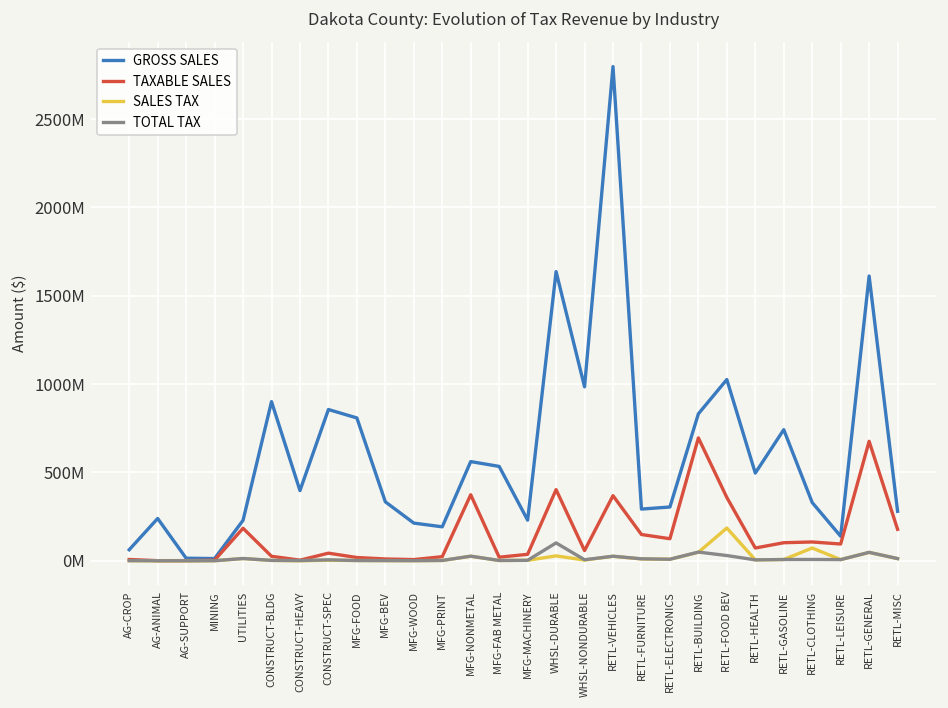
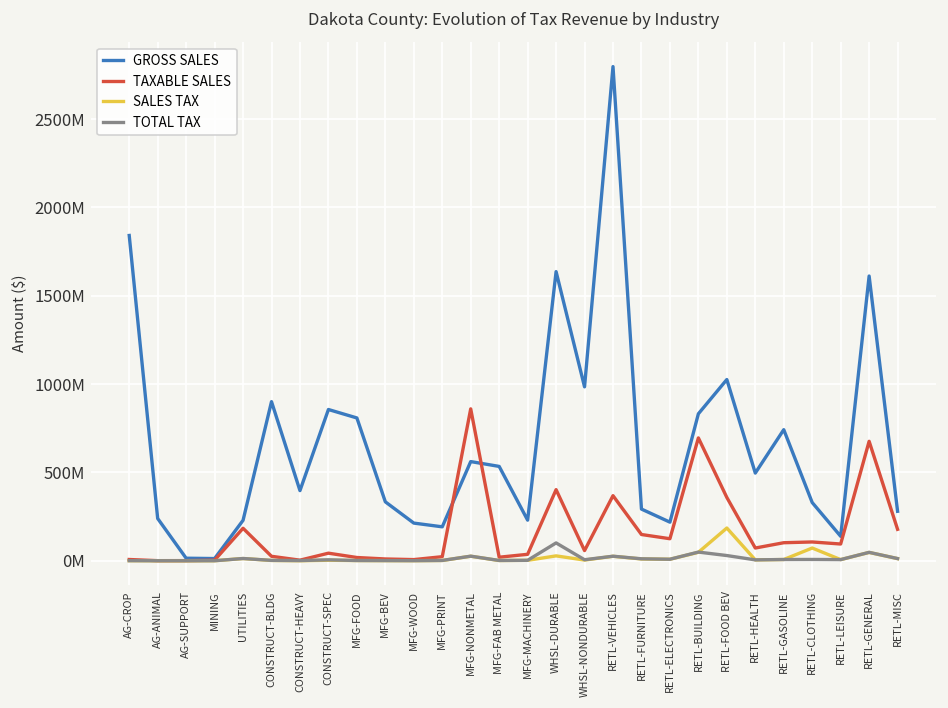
  {
    "GROSS SALES": {
-     "AG-CROP": 60000000,
+     "AG-CROP": 1840000000,
      "AG-ANIMAL": 240000000,
      "UTILITIES": 230000000,
      "CONSTRUCT-BLDG": 900000000,
      "CONSTRUCT-HEAVY": 400000000,
      "CONSTRUCT-SPEC": 860000000,
      "MFG-FOOD": 810000000,
      "MFG-BEV": 330000000,
      "MFG-WOOD": 210000000,
      "MFG-PRINT": 190000000,
      "MFG-NONMETAL": 560000000,
      "MFG-FAB METAL": 530000000,
      "MFG-MACHINERY": 230000000,
      "WHSL-DURABLE": 1640000000,
      "WHSL-NONDURABLE": 980000000,
      "RETL-VEHICLES": 2800000000,
      "RETL-FURNITURE": 290000000,
-     "RETL-ELECTRONICS": 300000000,
+     "RETL-ELECTRONICS": 220000000,
      "RETL-BUILDING": 830000000,
      "RETL-FOOD BEV": 1030000000,
      "RETL-HEALTH": 500000000,
      "RETL-GASOLINE": 740000000,
      "RETL-CLOTHING": 330000000,
      "RETL-LEISURE": 140000000,
      "RETL-GENERAL": 1610000000,
      "RETL-MISC": 280000000
    },
    "TAXABLE SALES": {
      "UTILITIES": 180000000,
      "CONSTRUCT-BLDG": 30000000,
      "CONSTRUCT-SPEC": 40000000,
      "MFG-PRINT": 20000000,
-     "MFG-NONMETAL": 370000000,
+     "MFG-NONMETAL": 860000000,
      "MFG-FAB METAL": 20000000,
      "MFG-MACHINERY": 40000000,
      "WHSL-DURABLE": 400000000,
      "WHSL-NONDURABLE": 60000000,
      "RETL-VEHICLES": 370000000,
      "RETL-FURNITURE": 150000000,
      "RETL-ELECTRONICS": 120000000,
      "RETL-BUILDING": 700000000,
      "RETL-FOOD BEV": 360000000,
      "RETL-HEALTH": 70000000,
      "RETL-GASOLINE": 100000000,
      "RETL-CLOTHING": 110000000,
      "RETL-LEISURE": 90000000,
      "RETL-GENERAL": 680000000,
      "RETL-MISC": 180000000
    },
    "SALES TAX": {
      "WHSL-DURABLE": 30000000,
      "RETL-FOOD BEV": 190000000,
      "RETL-CLOTHING": 70000000
    },
    "TOTAL TAX": {
      "WHSL-DURABLE": 100000000,
      "RETL-FOOD BEV": 30000000,
      "RETL-CLOTHING": 10000000
    }
  }
